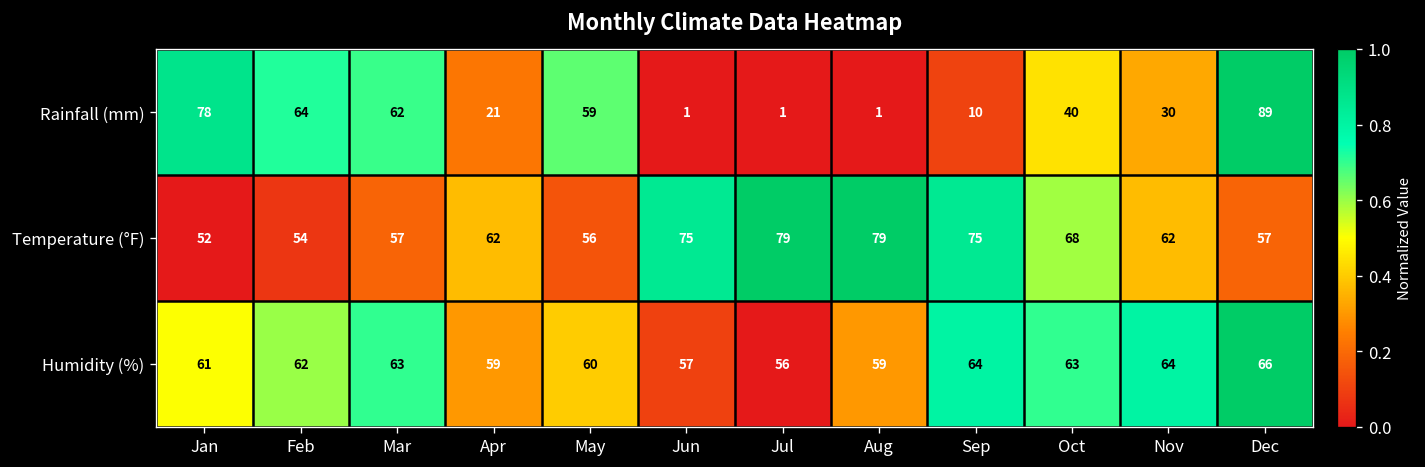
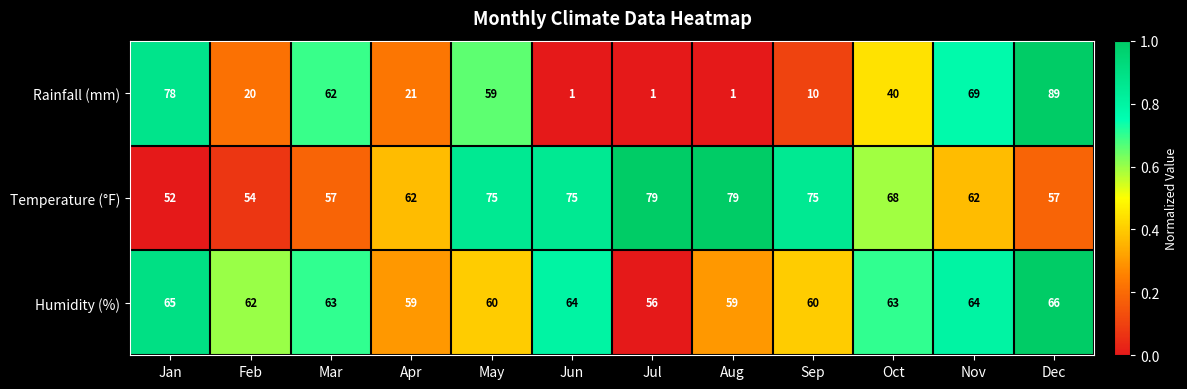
  {
    "Rainfall (mm)": {
      "Jan": 78,
-     "Feb": 64,
+     "Feb": 20,
      "Mar": 62,
      "Apr": 21,
      "May": 59,
      "Jun": 1,
      "Jul": 1,
      "Aug": 1,
      "Sep": 10,
      "Oct": 40,
-     "Nov": 30,
+     "Nov": 69,
      "Dec": 89
    },
    "Temperature (°F)": {
      "Jan": 52,
      "Feb": 54,
      "Mar": 57,
      "Apr": 62,
-     "May": 56,
+     "May": 75,
      "Jun": 75,
      "Jul": 79,
      "Aug": 79,
      "Sep": 75,
      "Oct": 68,
      "Nov": 62,
      "Dec": 57
    },
    "Humidity (%)": {
-     "Jan": 61,
+     "Jan": 65,
      "Feb": 62,
      "Mar": 63,
      "Apr": 59,
      "May": 60,
-     "Jun": 57,
+     "Jun": 64,
      "Jul": 56,
      "Aug": 59,
-     "Sep": 64,
+     "Sep": 60,
      "Oct": 63,
      "Nov": 64,
      "Dec": 66
    }
  }
